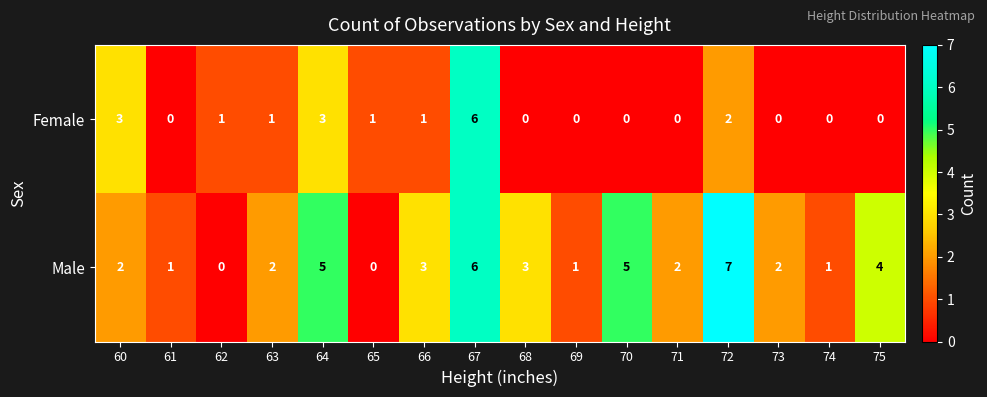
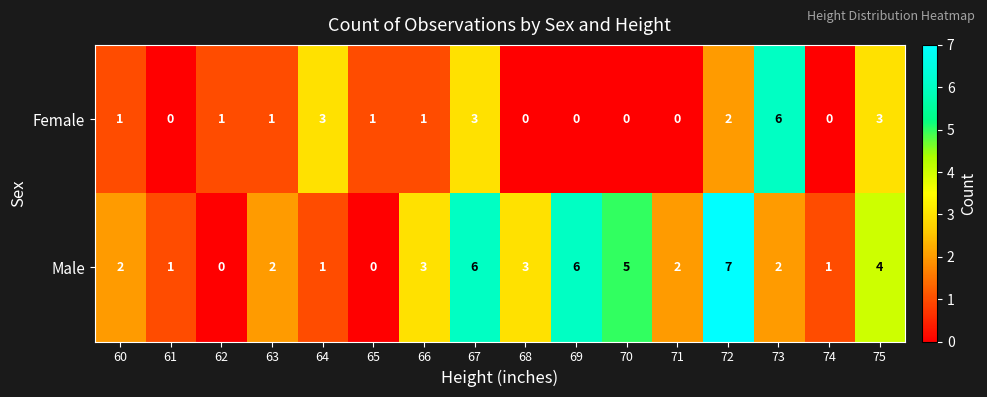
  {
    "Female": {
-     "60": 3,
+     "60": 1,
      "61": 0,
      "62": 1,
      "63": 1,
      "64": 3,
      "65": 1,
      "66": 1,
-     "67": 6,
+     "67": 3,
      "68": 0,
      "69": 0,
      "70": 0,
      "71": 0,
      "72": 2,
-     "73": 0,
+     "73": 6,
      "74": 0,
-     "75": 0
+     "75": 3
    },
    "Male": {
      "60": 2,
      "61": 1,
      "62": 0,
      "63": 2,
-     "64": 5,
+     "64": 1,
      "65": 0,
      "66": 3,
      "67": 6,
      "68": 3,
-     "69": 1,
+     "69": 6,
      "70": 5,
      "71": 2,
      "72": 7,
      "73": 2,
      "74": 1,
      "75": 4
    }
  }
